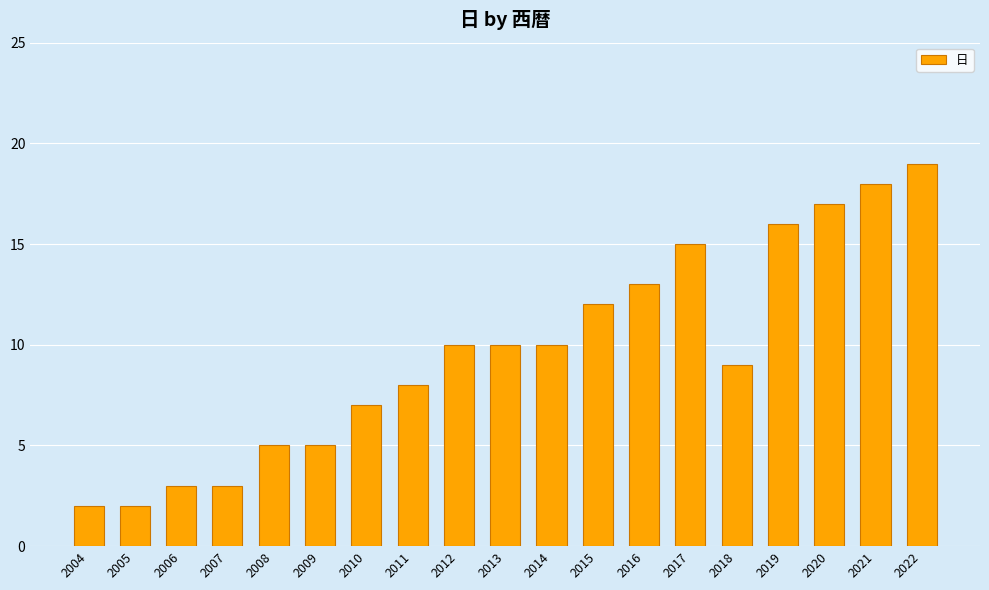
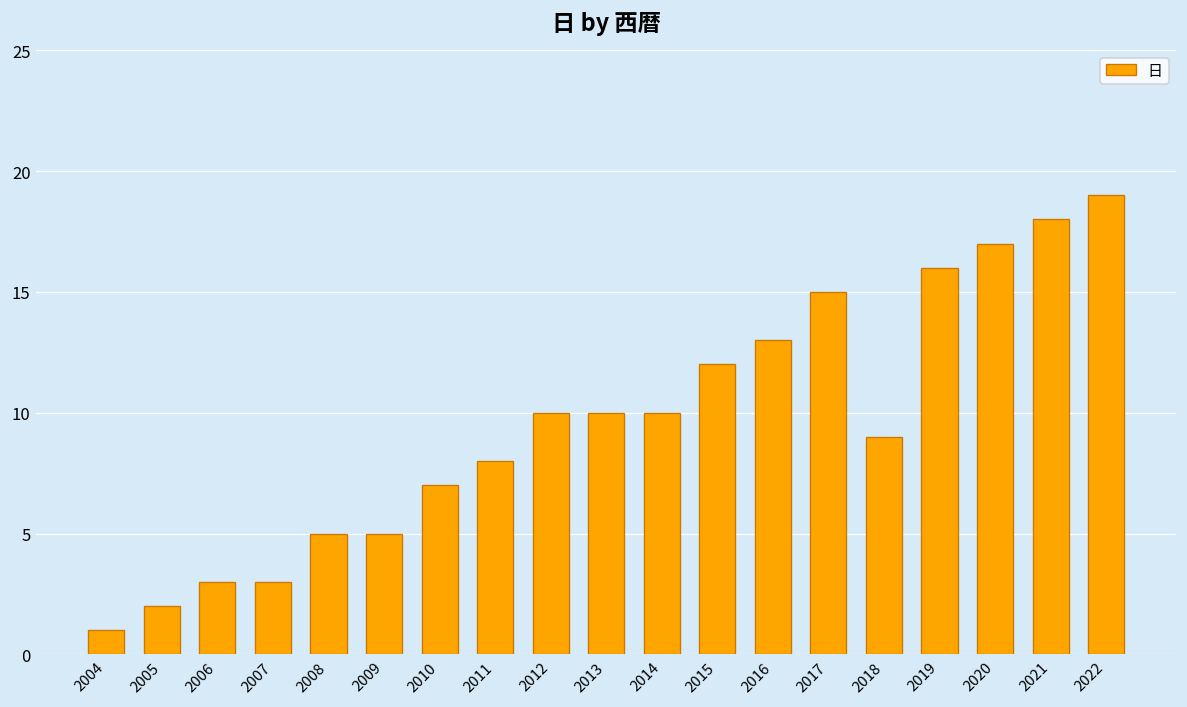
  {
-   "2004": 2,
+   "2004": 1,
    "2005": 2,
    "2006": 3,
    "2007": 3,
    "2008": 5,
    "2009": 5,
    "2010": 7,
    "2011": 8,
    "2012": 10,
    "2013": 10,
    "2014": 10,
    "2015": 12,
    "2016": 13,
    "2017": 15,
    "2018": 9,
    "2019": 16,
    "2020": 17,
    "2021": 18,
    "2022": 19
  }
